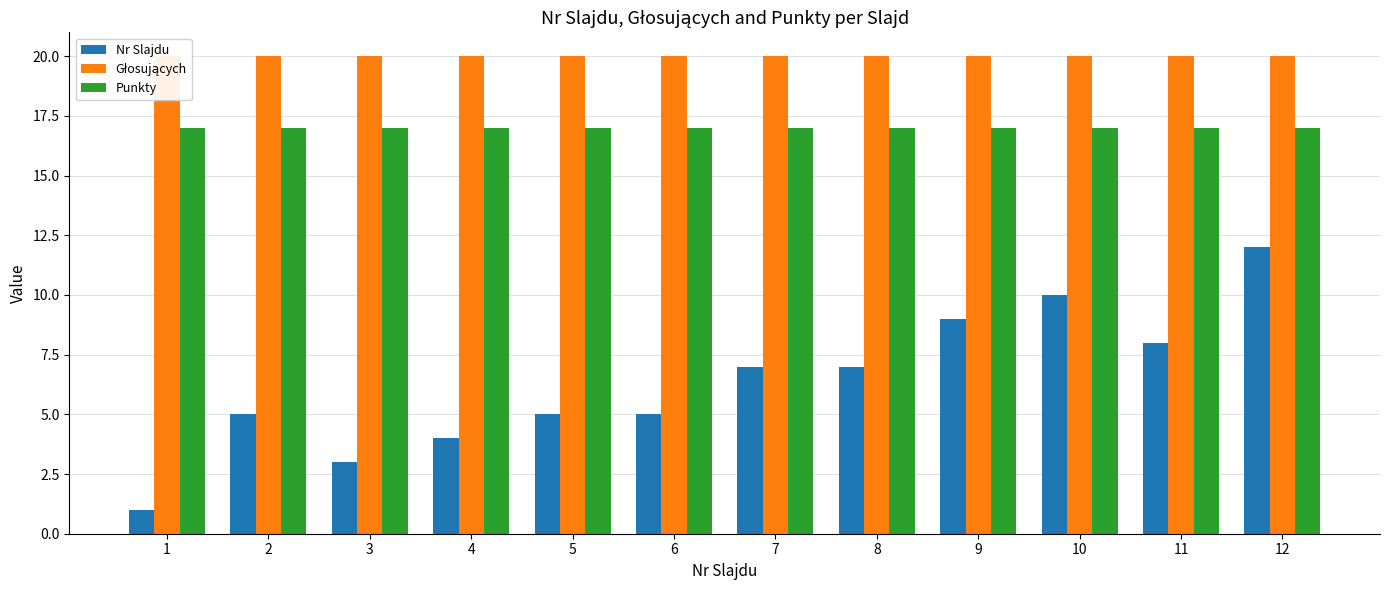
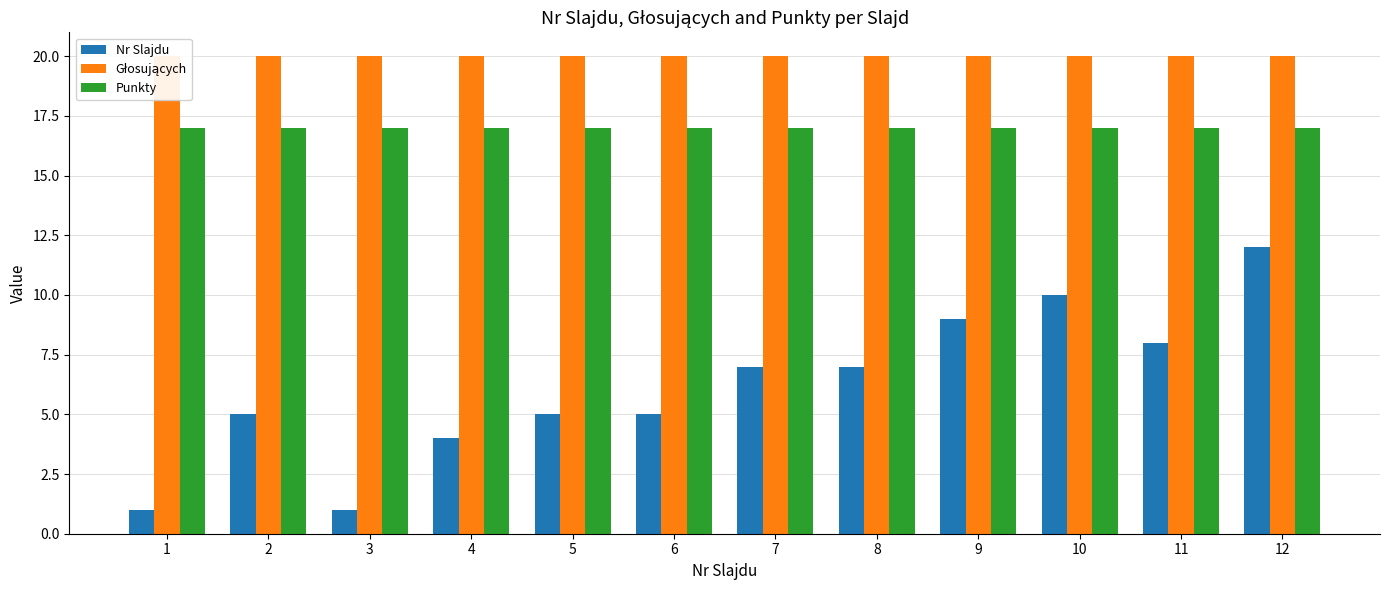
  {
    "Nr Slajdu": {
      "1": 1,
      "2": 5,
-     "3": 3,
+     "3": 1,
      "4": 4,
      "5": 5,
      "6": 5,
      "7": 7,
      "8": 7,
      "9": 9,
      "10": 10,
      "11": 8,
      "12": 12
    },
    "Głosujących": {
      "2": 20,
      "3": 20,
      "4": 20,
      "5": 20,
      "6": 20,
      "7": 20,
      "8": 20,
      "9": 20,
      "10": 20,
      "11": 20,
      "12": 20
    },
    "Punkty": {
      "1": 17,
      "2": 17,
      "3": 17,
      "4": 17,
      "5": 17,
      "6": 17,
      "7": 17,
      "8": 17,
      "9": 17,
      "10": 17,
      "11": 17,
      "12": 17
    }
  }
